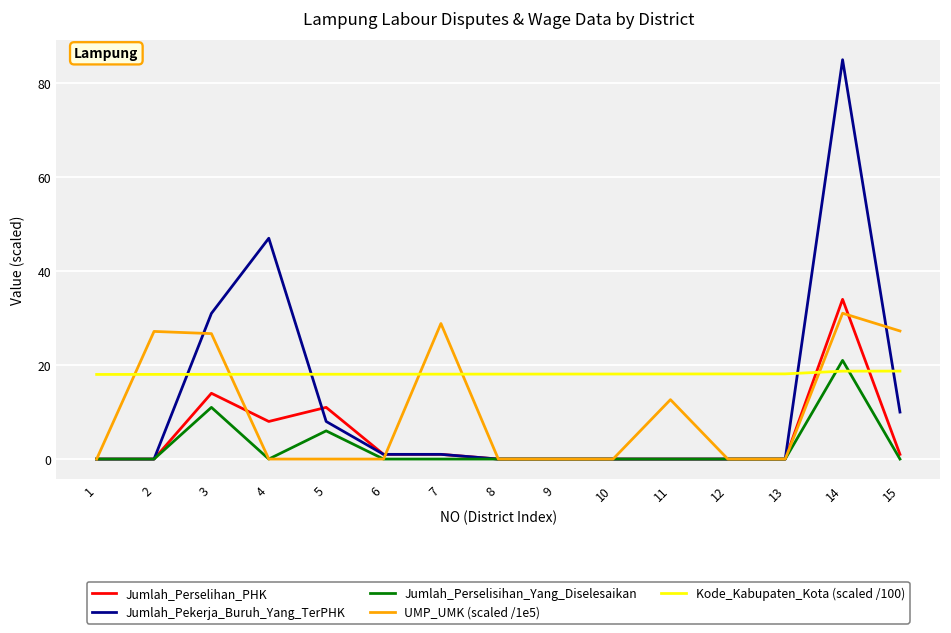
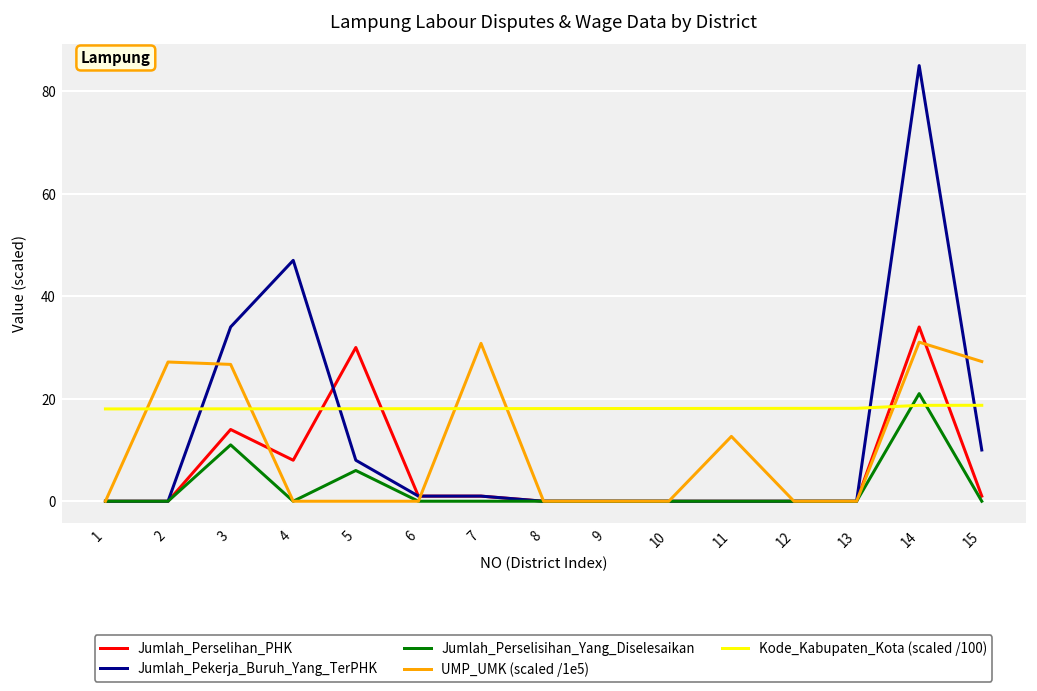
  {
    "Jumlah_Perselihan_PHK": {
      "3": 14,
      "4": 8,
-     "5": 11,
+     "5": 30,
      "14": 34,
      "15": 1
    },
    "Jumlah_Pekerja_Buruh_Yang_TerPHK": {
-     "3": 31,
+     "3": 34,
      "4": 47,
      "5": 8,
      "14": 85,
      "15": 10
    },
    "Jumlah_Perselisihan_Yang_Diselesaikan": {
      "3": 11,
      "5": 6,
      "7": 0,
      "14": 21,
      "15": 0
    },
    "UMP_UMK (scaled /1e5)": {
      "2": 27,
      "3": 27,
      "5": 0,
-     "7": 29,
+     "7": 31,
      "11": 13,
      "14": 31,
      "15": 27
    },
    "Kode_Kabupaten_Kota (scaled /100)": {
      "1": 18,
      "2": 18,
      "3": 18,
      "4": 18,
      "5": 18,
      "6": 18,
      "7": 18,
      "8": 18,
      "9": 18,
      "10": 18,
      "11": 18,
      "12": 18,
      "13": 18,
      "14": 19,
      "15": 19
    }
  }
